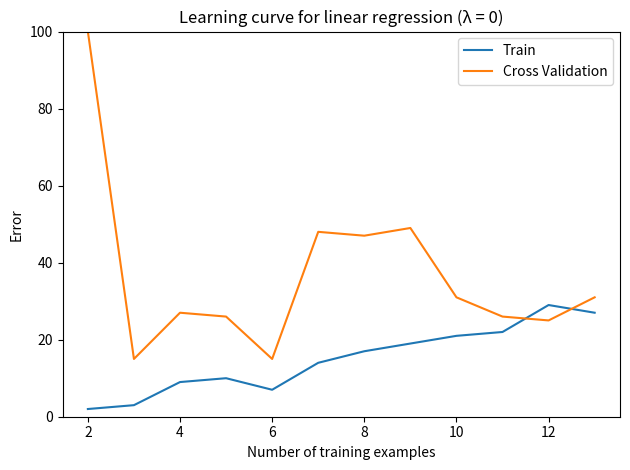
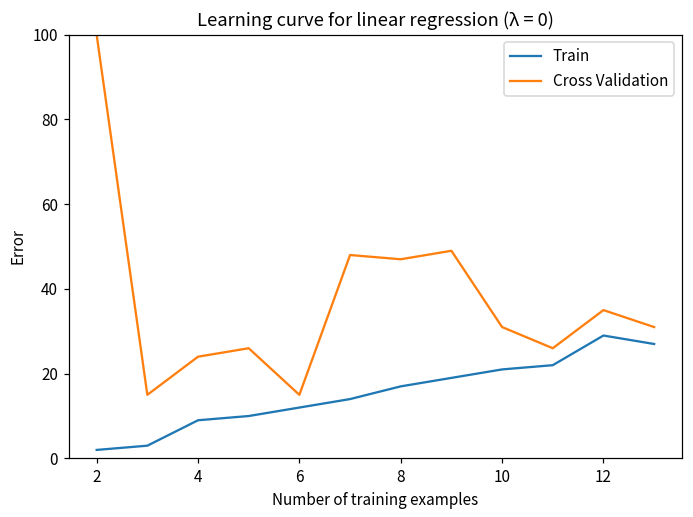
  {
    "Train": {
      "2": 2,
      "4": 9,
-     "6": 7,
+     "6": 12,
      "8": 17,
      "10": 21,
      "12": 29
    },
    "Cross Validation": {
      "2": 100,
-     "4": 27,
+     "4": 24,
      "6": 15,
      "8": 47,
      "10": 31,
-     "12": 25
+     "12": 35
    }
  }
